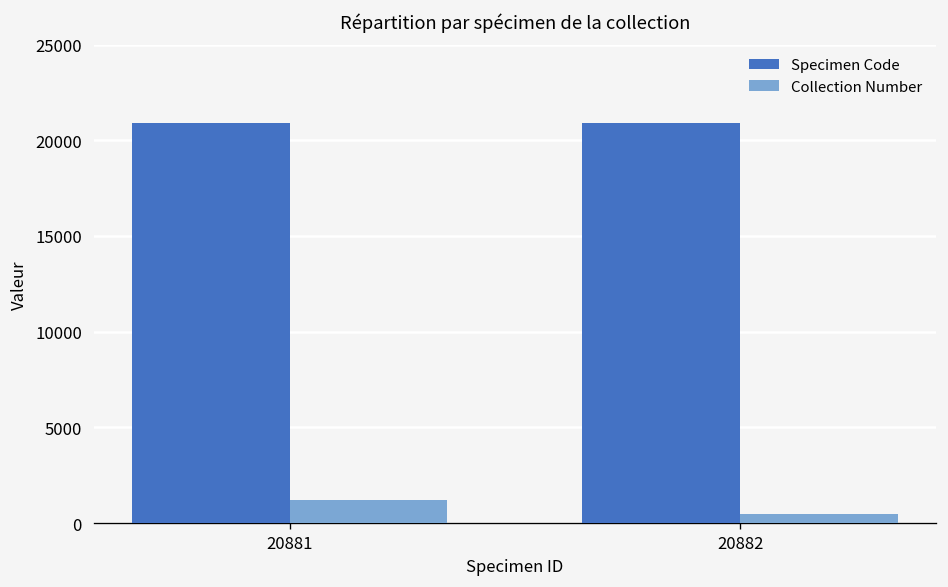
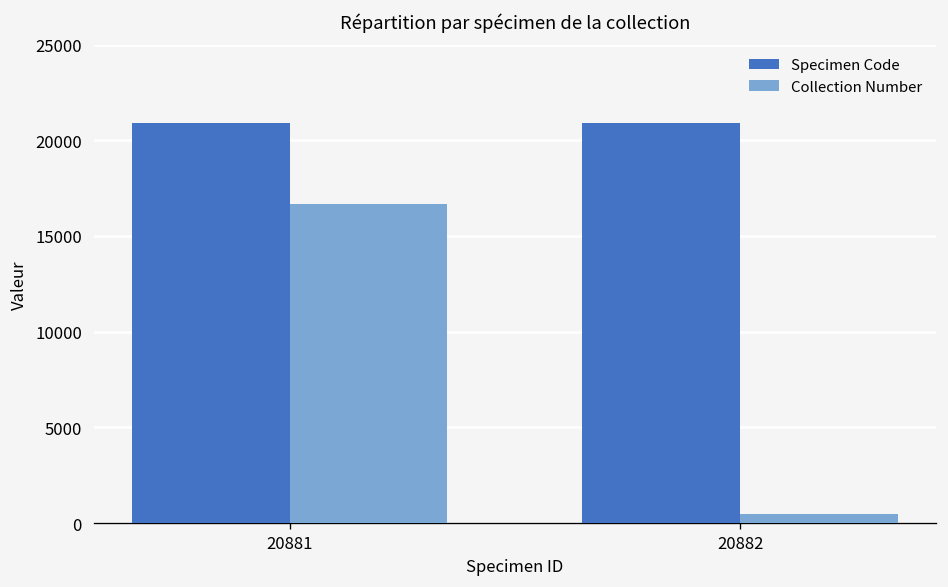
  {
    "Specimen Code": {
      "20881": 20900,
      "20882": 20900
    },
    "Collection Number": {
-     "20881": 1200,
+     "20881": 16700,
      "20882": 500
    }
  }
